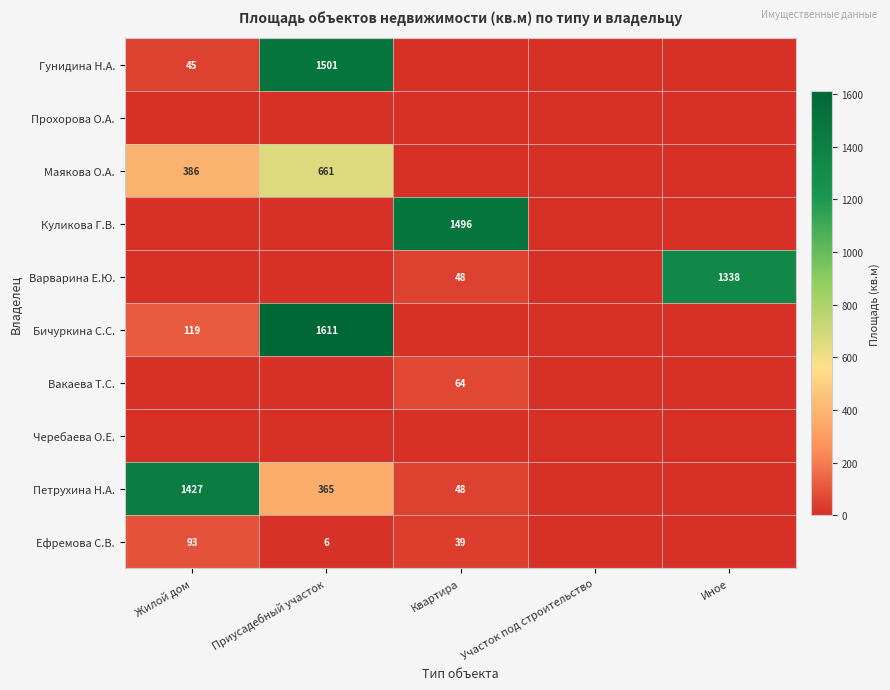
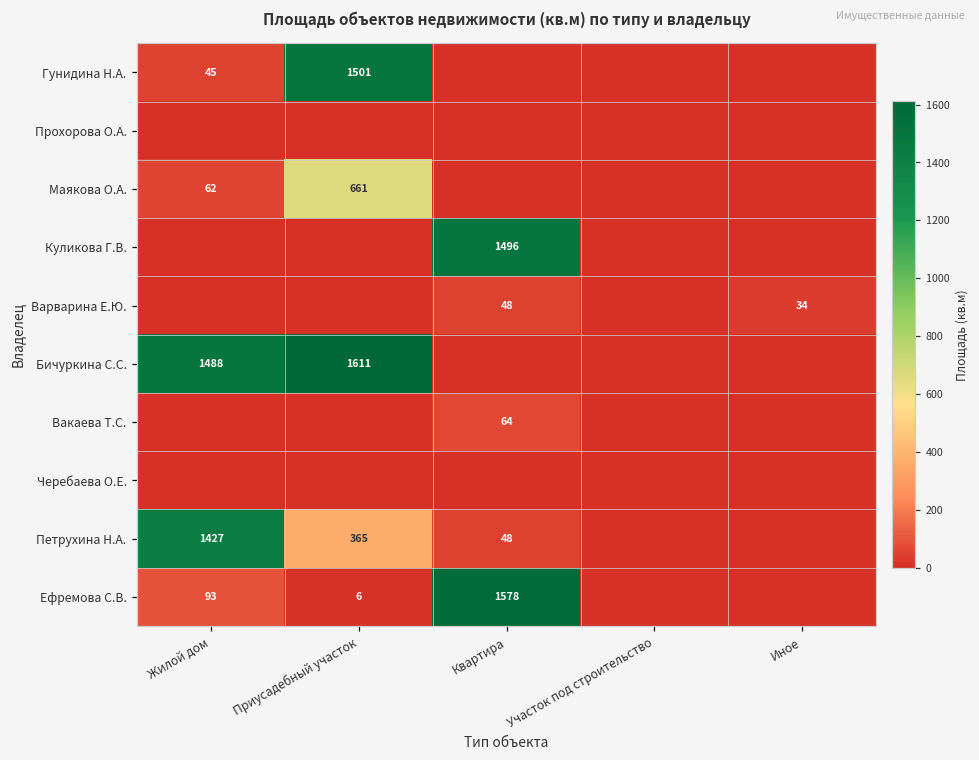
  {
    "Гунидина Н.А.": {
      "Жилой дом": 45,
      "Приусадебный участок": 1501
    },
    "Маякова О.А.": {
-     "Жилой дом": 386,
+     "Жилой дом": 62,
      "Приусадебный участок": 661
    },
    "Куликова Г.В.": {
      "Квартира": 1496
    },
    "Варварина Е.Ю.": {
      "Квартира": 48,
-     "Иное": 1338
+     "Иное": 34
    },
    "Бичуркина С.С.": {
-     "Жилой дом": 119,
+     "Жилой дом": 1488,
      "Приусадебный участок": 1611
    },
    "Вакаева Т.С.": {
      "Квартира": 64
    },
    "Петрухина Н.А.": {
      "Жилой дом": 1427,
      "Приусадебный участок": 365,
      "Квартира": 48
    },
    "Ефремова С.В.": {
      "Жилой дом": 93,
      "Приусадебный участок": 6,
-     "Квартира": 39
+     "Квартира": 1578
    }
  }
